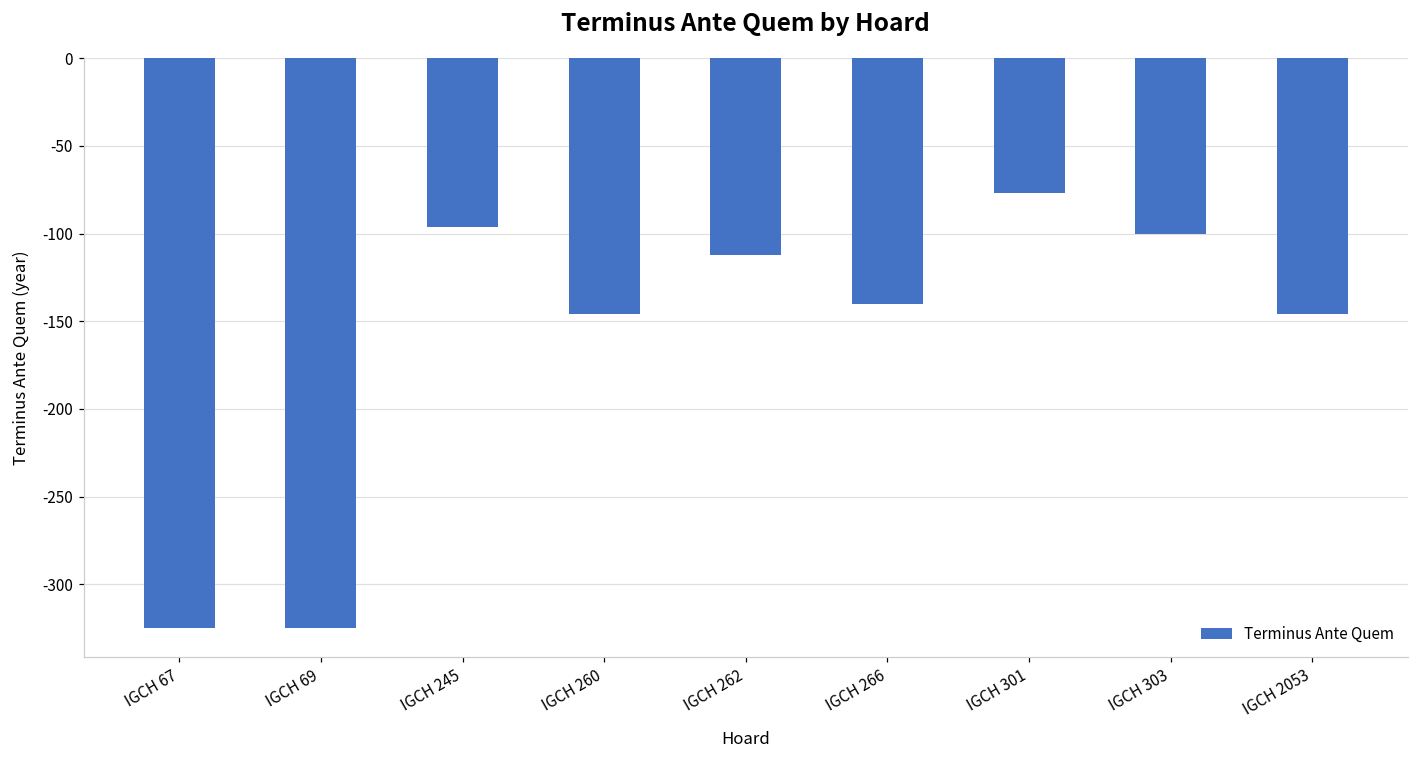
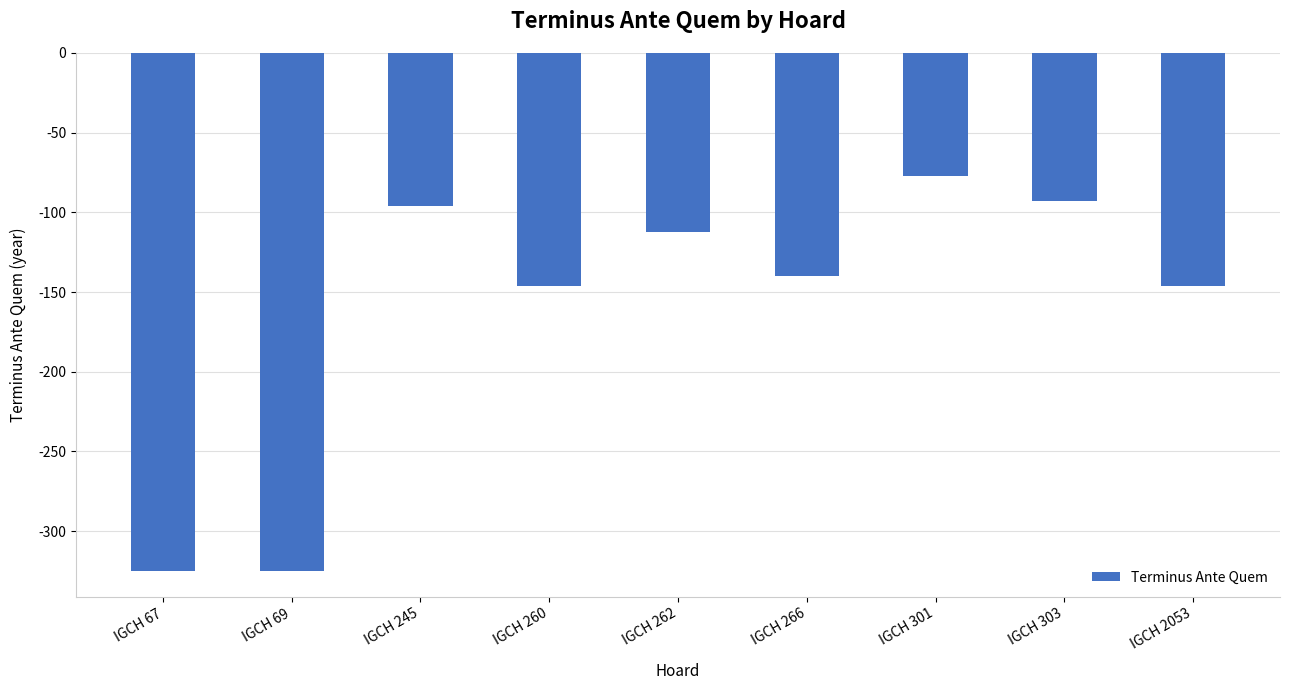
  {
    "IGCH 67": -325,
    "IGCH 69": -325,
    "IGCH 245": -96,
    "IGCH 260": -146,
    "IGCH 262": -112,
    "IGCH 266": -140,
    "IGCH 301": -77,
-   "IGCH 303": -100,
+   "IGCH 303": -93,
    "IGCH 2053": -146
  }
